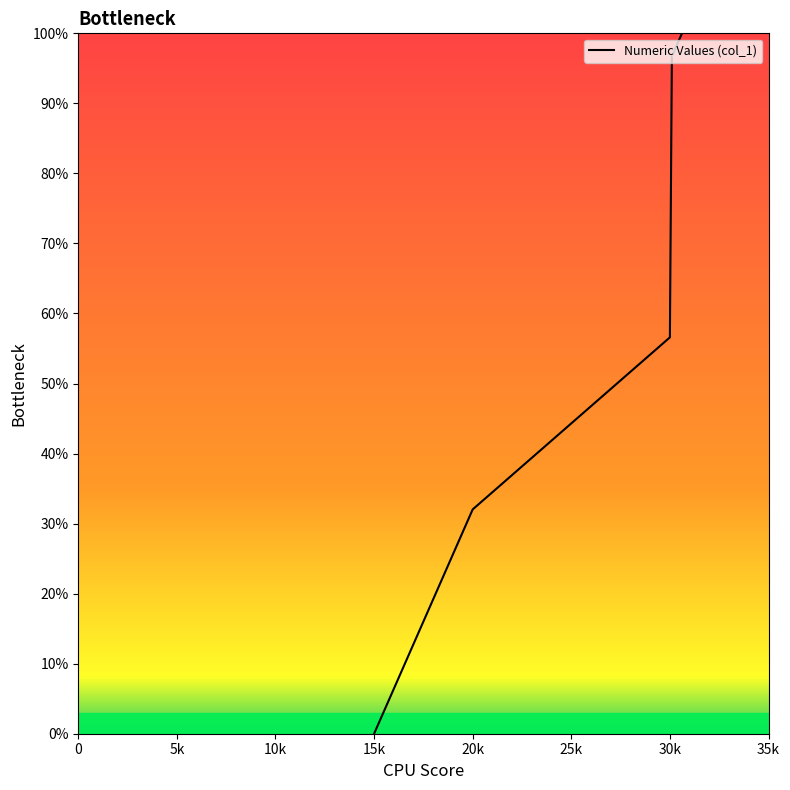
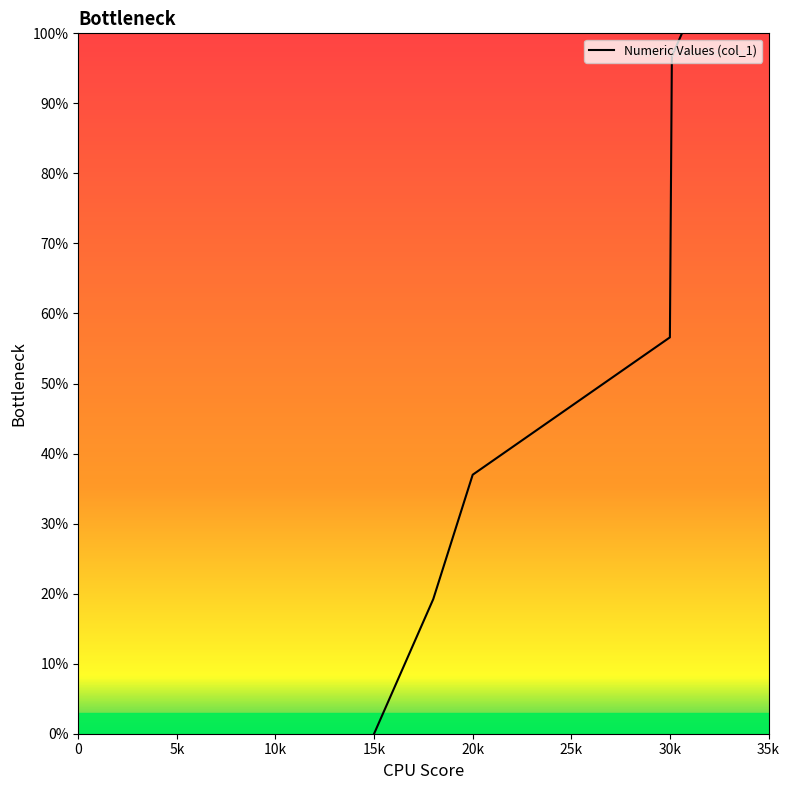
  {
    "Numeric Values (col_1)": {
      "15k": "0%",
-     "20k": "32%",
+     "20k": "37%",
      "30k": "57%"
    }
  }
